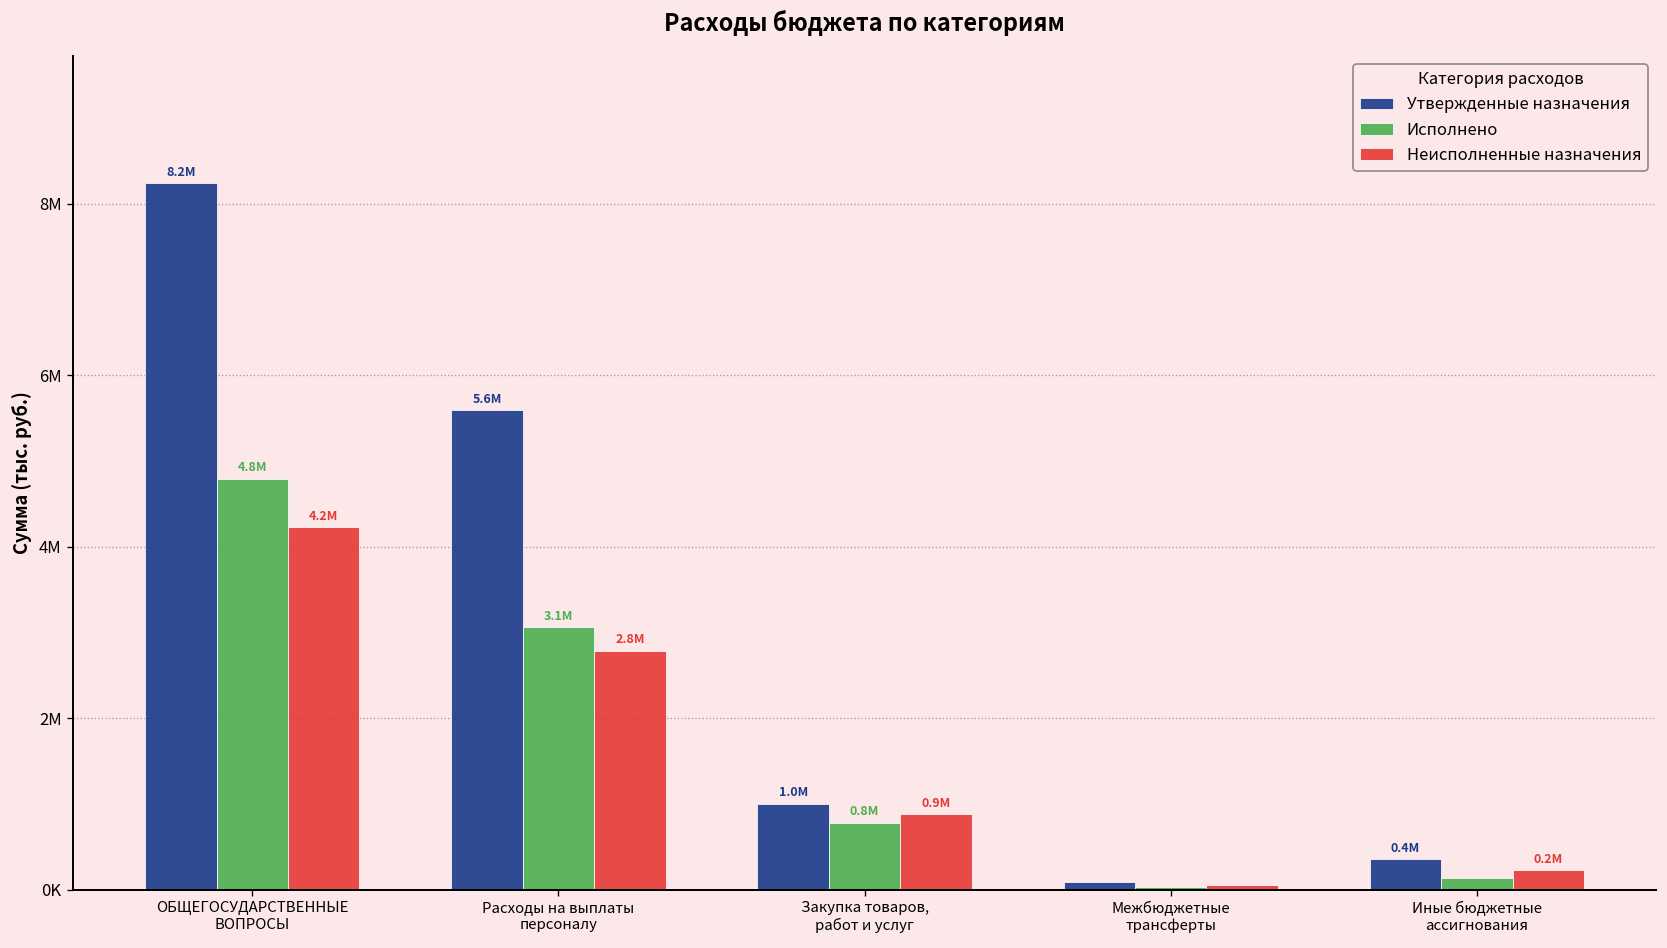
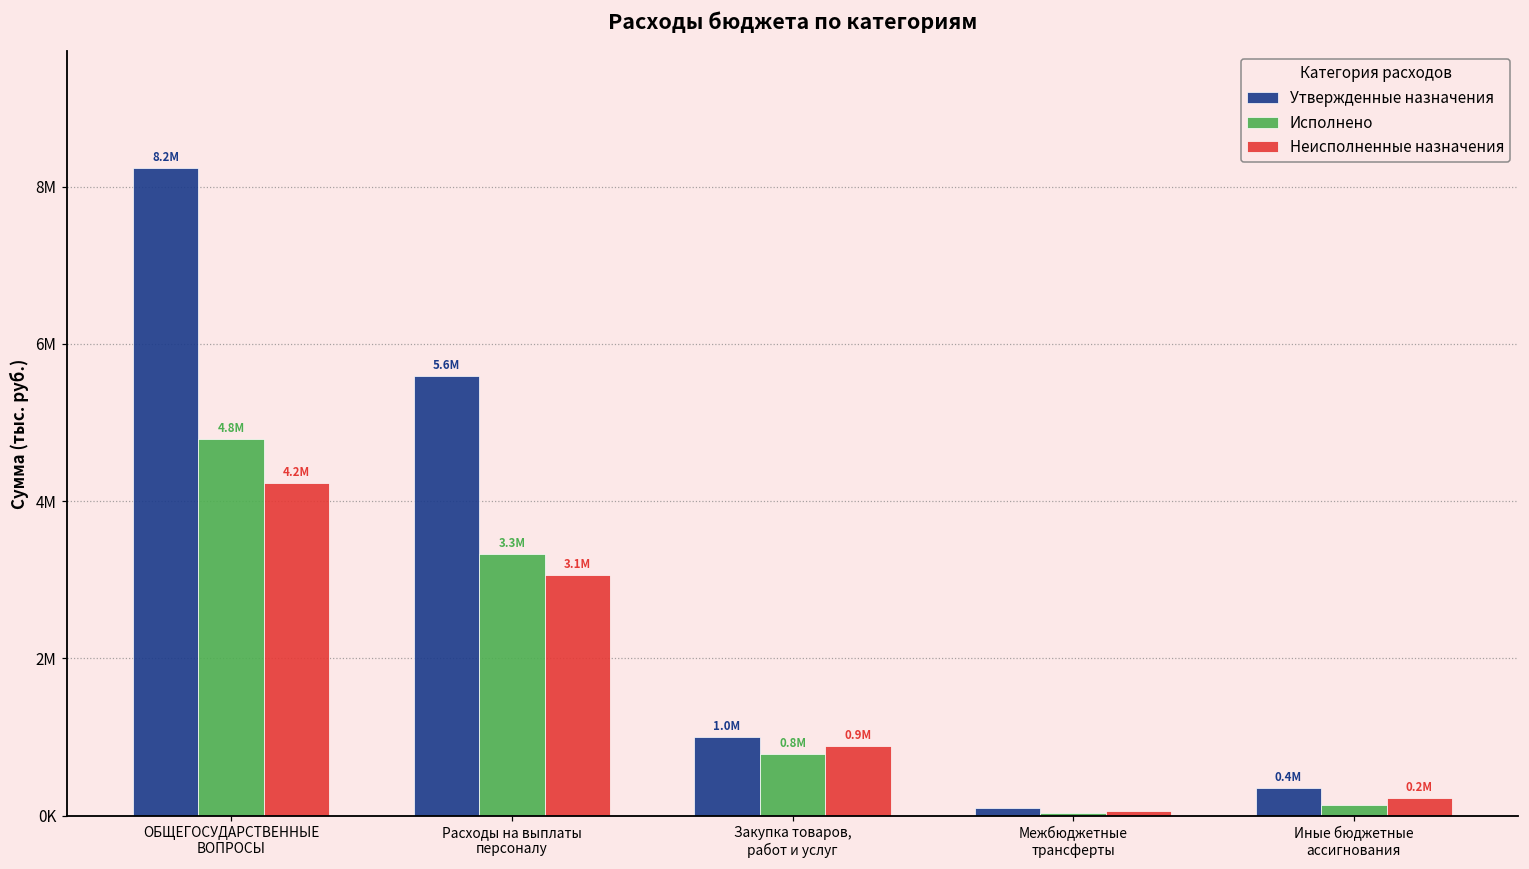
  {
    "Утвержденные назначения": {
      "ОБЩЕГОСУДАРСТВЕННЫЕ ВОПРОСЫ": "8.2M",
      "Расходы на выплаты персоналу": "5.6M",
      "Закупка товаров, работ и услуг": "1.0M",
      "Иные бюджетные ассигнования": "0.4M"
    },
    "Исполнено": {
      "ОБЩЕГОСУДАРСТВЕННЫЕ ВОПРОСЫ": "4.8M",
-     "Расходы на выплаты персоналу": "3.1M",
+     "Расходы на выплаты персоналу": "3.3M",
      "Закупка товаров, работ и услуг": "0.8M"
    },
    "Неисполненные назначения": {
      "ОБЩЕГОСУДАРСТВЕННЫЕ ВОПРОСЫ": "4.2M",
-     "Расходы на выплаты персоналу": "2.8M",
+     "Расходы на выплаты персоналу": "3.1M",
      "Закупка товаров, работ и услуг": "0.9M",
      "Иные бюджетные ассигнования": "0.2M"
    }
  }
